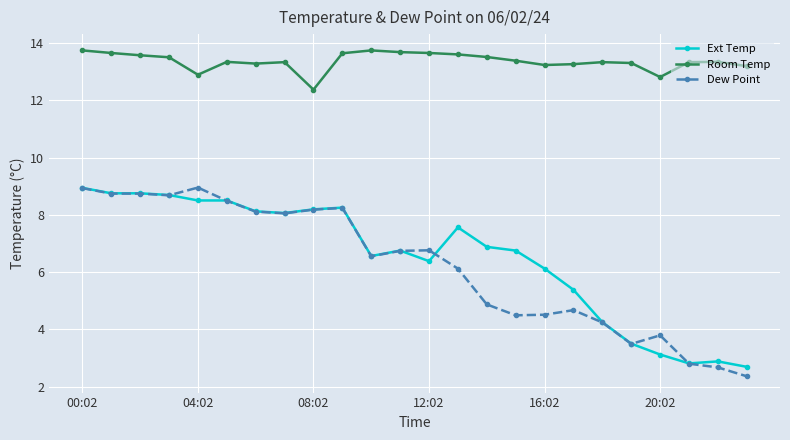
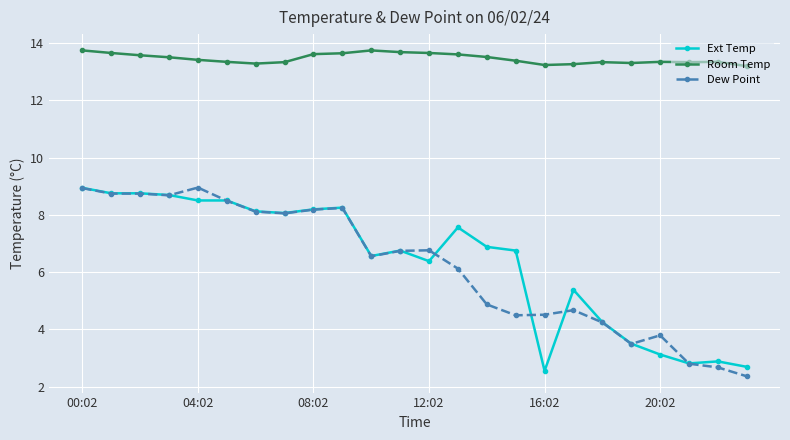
  {
    "Ext Temp": {
      "04:02": 8.5,
      "12:02": 6.4,
-     "16:02": 6.1,
+     "16:02": 2.6,
      "20:02": 3.1
    },
    "Room Temp": {
      "00:02": 13.7,
-     "04:02": 12.9,
-     "08:02": 12.4,
+     "04:02": 13.4,
+     "08:02": 13.6,
      "12:02": 13.7,
      "16:02": 13.2,
-     "20:02": 12.8
+     "20:02": 13.3
    },
    "Dew Point": {
      "04:02": 9.0,
      "12:02": 6.8,
      "16:02": 4.5,
      "20:02": 3.8
    }
  }
